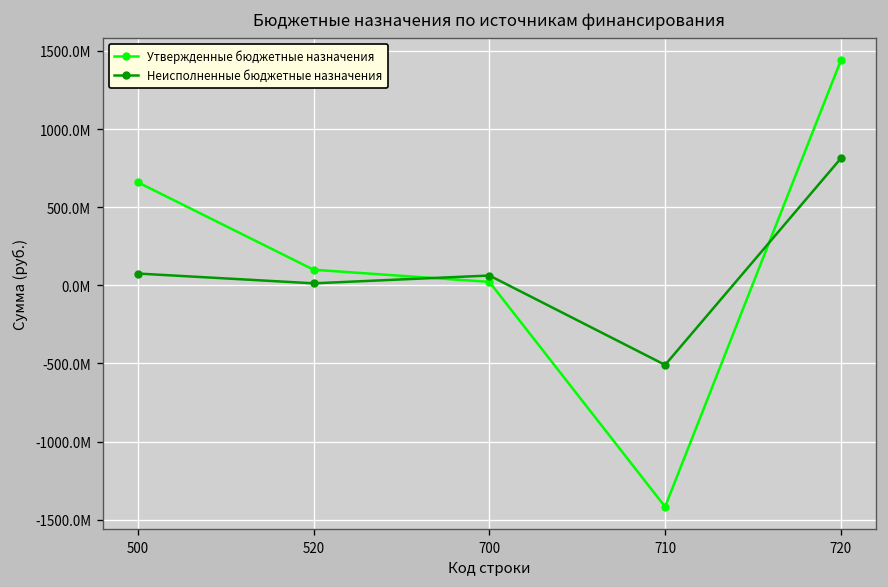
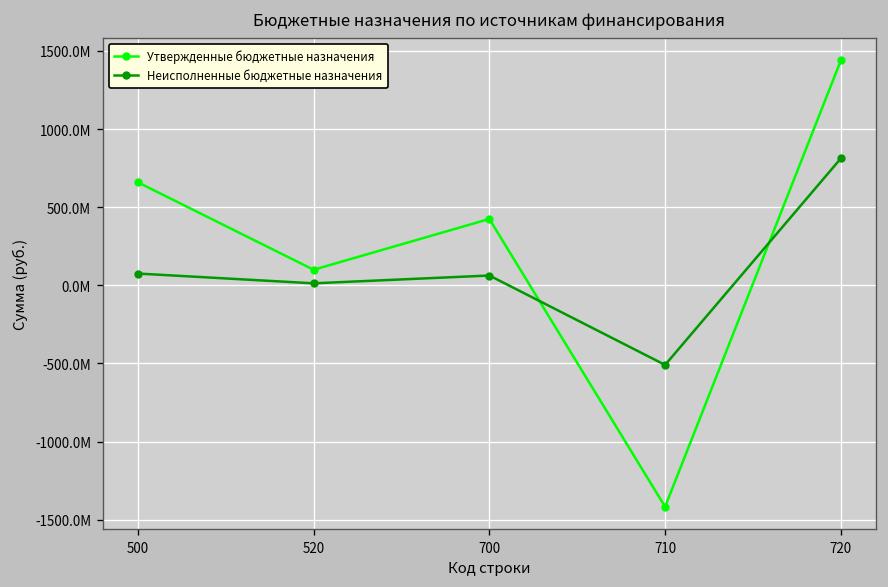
  {
    "Утвержденные бюджетные назначения": {
      "500": 660000000,
      "520": 100000000,
-     "700": 20000000,
+     "700": 420000000,
      "710": -1420000000,
      "720": 1440000000
    },
    "Неисполненные бюджетные назначения": {
      "500": 80000000,
      "520": 10000000,
      "700": 60000000,
      "710": -510000000,
      "720": 810000000
    }
  }
